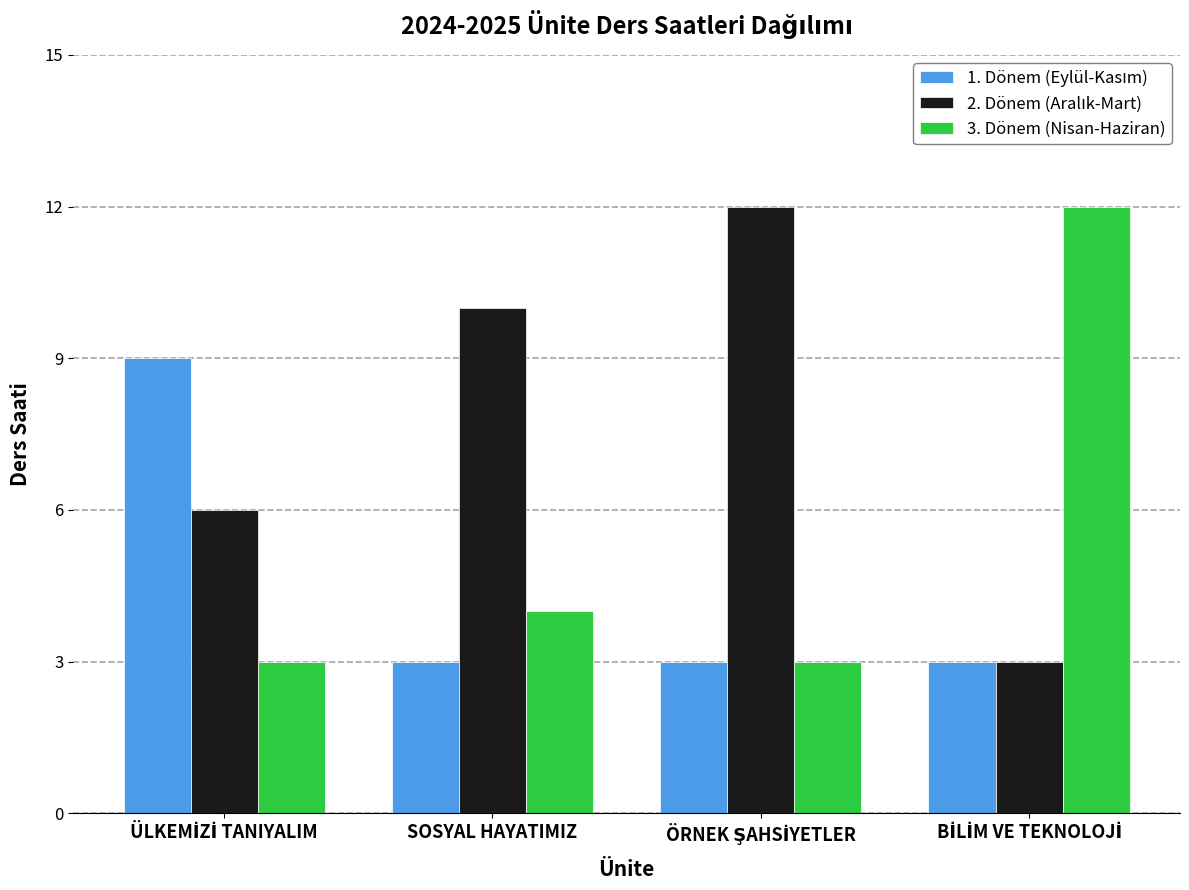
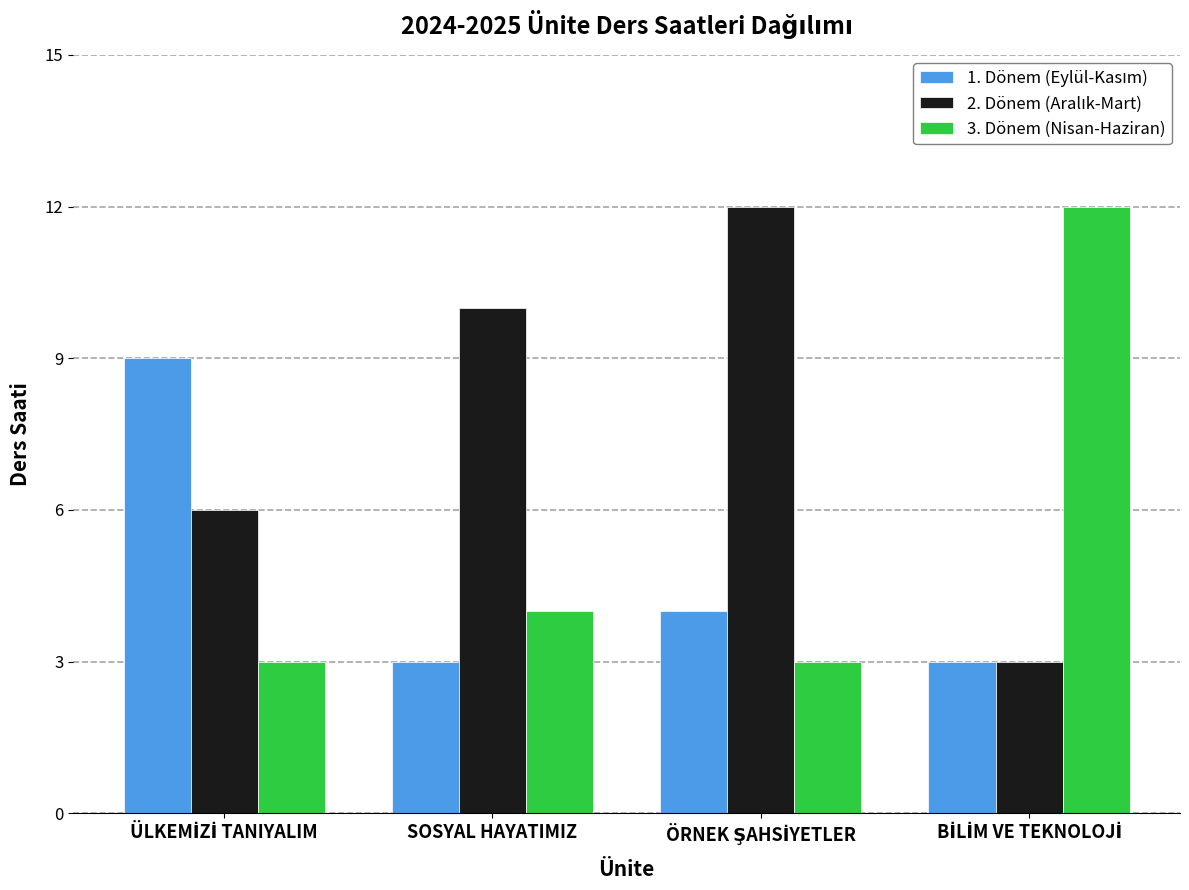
  {
    "1. Dönem (Eylül-Kasım)": {
      "ÜLKEMİZİ TANIYALIM": 9,
      "SOSYAL HAYATIMIZ": 3,
-     "ÖRNEK ŞAHSİYETLER": 3,
+     "ÖRNEK ŞAHSİYETLER": 4,
      "BİLİM VE TEKNOLOJİ": 3
    },
    "2. Dönem (Aralık-Mart)": {
      "ÜLKEMİZİ TANIYALIM": 6,
      "SOSYAL HAYATIMIZ": 10,
      "ÖRNEK ŞAHSİYETLER": 12,
      "BİLİM VE TEKNOLOJİ": 3
    },
    "3. Dönem (Nisan-Haziran)": {
      "ÜLKEMİZİ TANIYALIM": 3,
      "SOSYAL HAYATIMIZ": 4,
      "ÖRNEK ŞAHSİYETLER": 3,
      "BİLİM VE TEKNOLOJİ": 12
    }
  }
